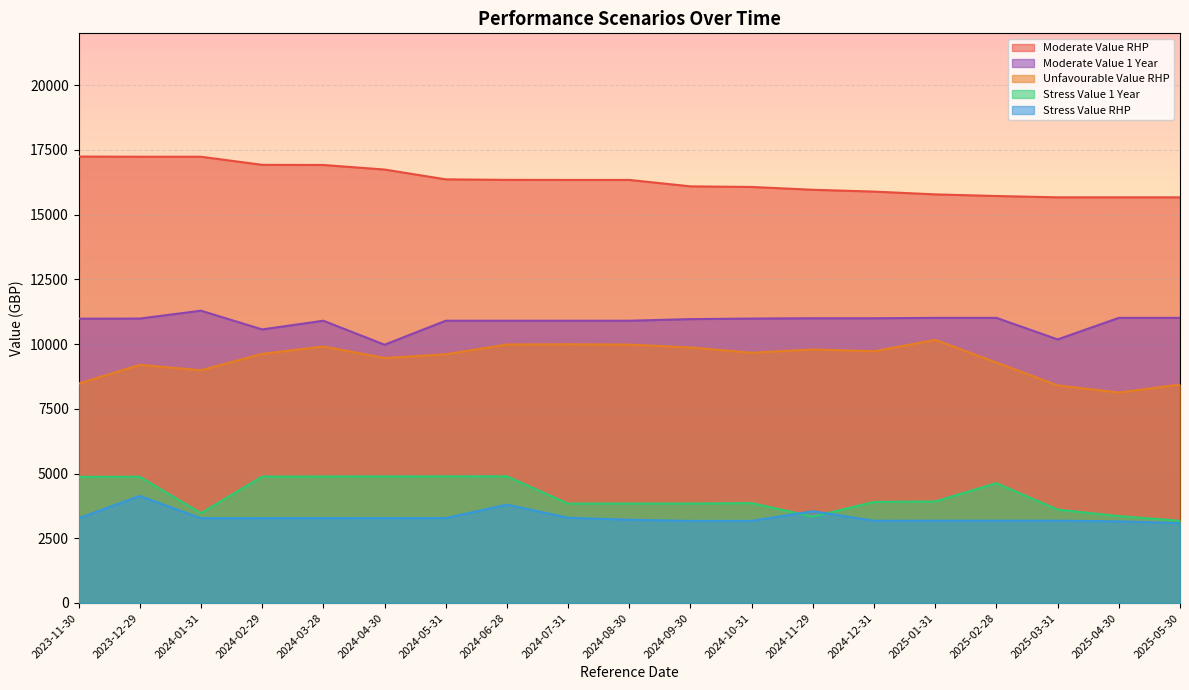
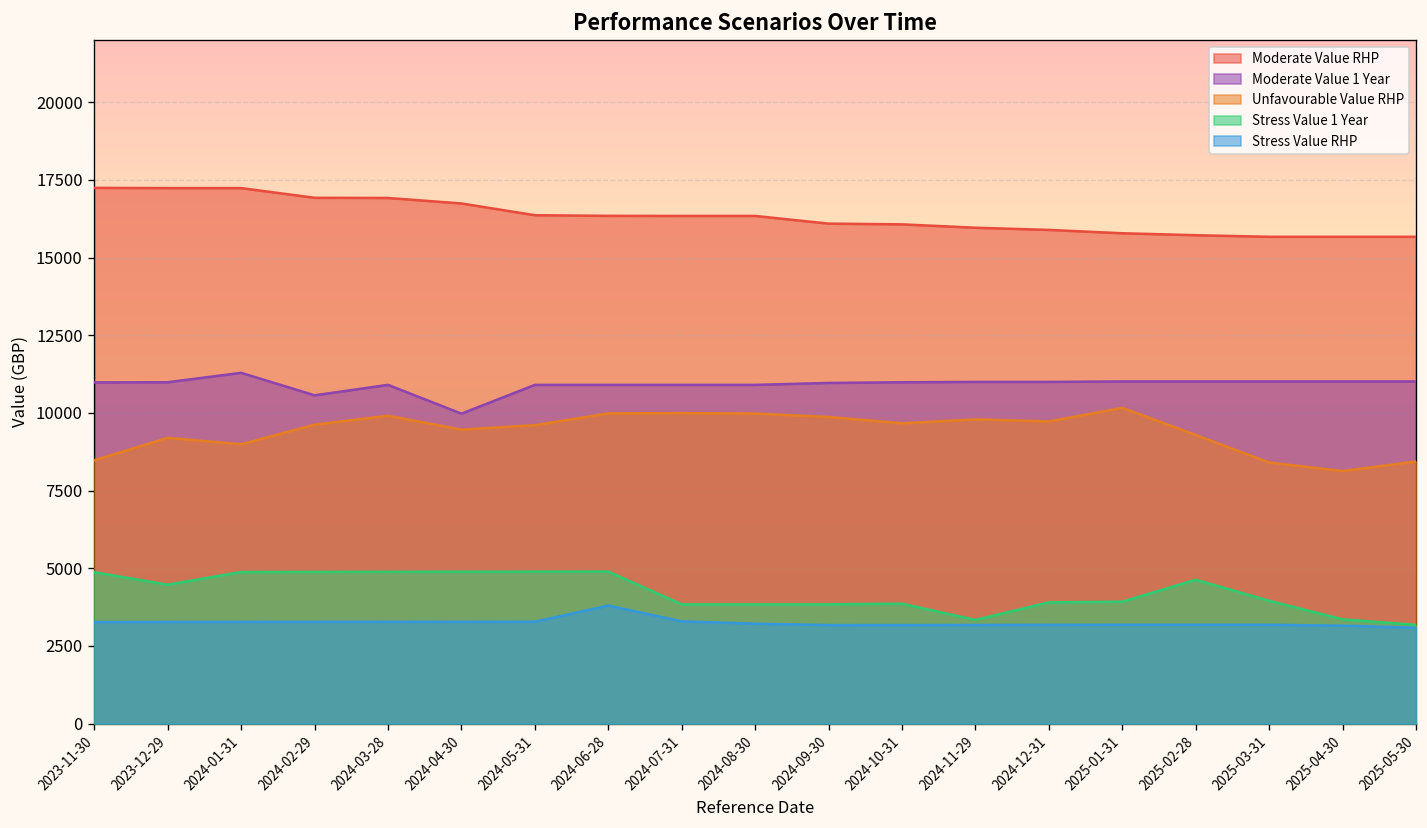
  {
    "Moderate Value 1 Year": {
      "2023-11-30": 11000,
      "2023-12-29": 11000,
      "2024-01-31": 11300,
      "2024-02-29": 10600,
      "2024-03-28": 10900,
      "2024-04-30": 10000,
      "2024-05-31": 10900,
      "2024-06-28": 10900,
      "2024-07-31": 10900,
      "2024-08-30": 10900,
      "2024-09-30": 11000,
      "2024-10-31": 11000,
      "2024-11-29": 11000,
      "2024-12-31": 11000,
      "2025-01-31": 11000,
      "2025-02-28": 11000,
-     "2025-03-31": 10200,
+     "2025-03-31": 11000,
      "2025-04-30": 11000,
      "2025-05-30": 11000
    },
    "Stress Value 1 Year": {
      "2023-11-30": 4900,
-     "2023-12-29": 4900,
-     "2024-01-31": 3500,
+     "2023-12-29": 4500,
+     "2024-01-31": 4900,
      "2024-02-29": 4900,
      "2024-03-28": 4900,
      "2024-04-30": 4900,
      "2024-05-31": 4900,
      "2024-06-28": 4900,
      "2024-07-31": 3800,
      "2024-08-30": 3800,
      "2024-09-30": 3800,
      "2024-10-31": 3900,
      "2024-11-29": 3300,
      "2024-12-31": 3900,
      "2025-01-31": 3900,
      "2025-02-28": 4600,
-     "2025-03-31": 3600,
+     "2025-03-31": 4000,
      "2025-04-30": 3400
    },
    "Stress Value RHP": {
      "2023-11-30": 3300,
-     "2023-12-29": 4100,
+     "2023-12-29": 3300,
      "2024-01-31": 3300,
      "2024-02-29": 3300,
      "2024-03-28": 3300,
      "2024-04-30": 3300,
      "2024-05-31": 3300,
      "2024-06-28": 3800,
      "2024-07-31": 3300,
      "2024-08-30": 3200,
      "2024-09-30": 3200,
      "2024-10-31": 3200,
-     "2024-11-29": 3500,
+     "2024-11-29": 3200,
      "2024-12-31": 3200,
      "2025-01-31": 3200,
      "2025-02-28": 3200,
      "2025-03-31": 3200,
      "2025-04-30": 3200
    }
  }
